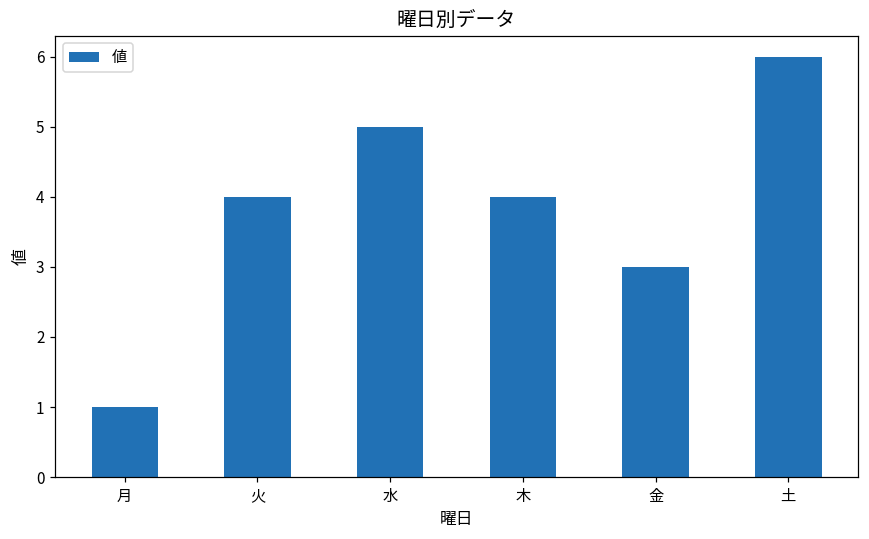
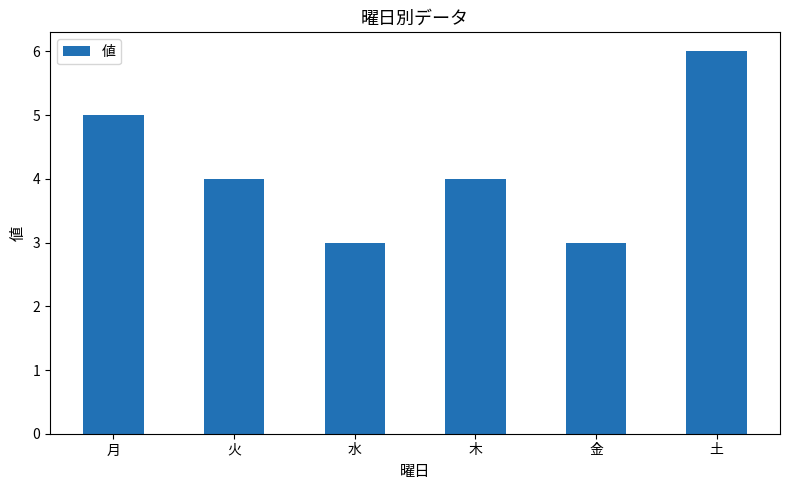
  {
-   "月": 1,
+   "月": 5,
    "火": 4,
-   "水": 5,
+   "水": 3,
    "木": 4,
    "金": 3,
    "土": 6
  }
